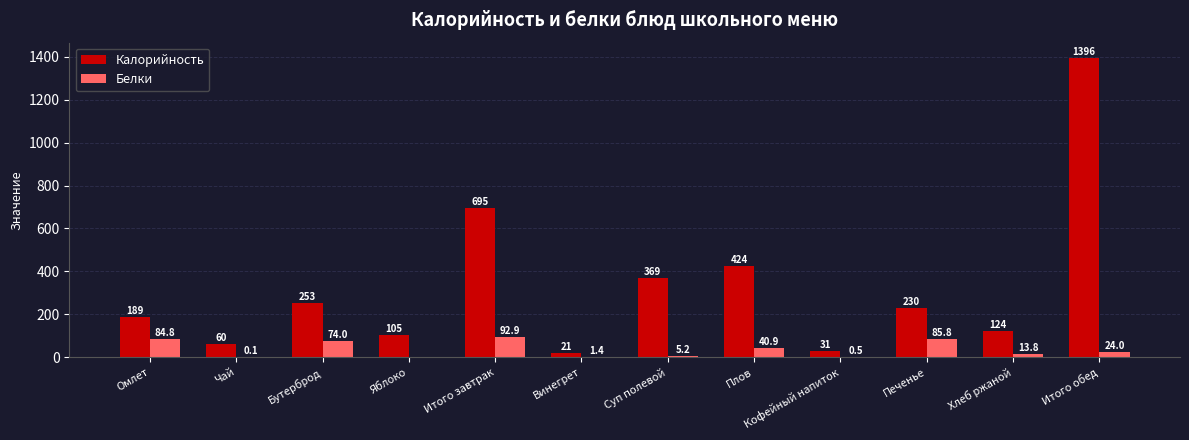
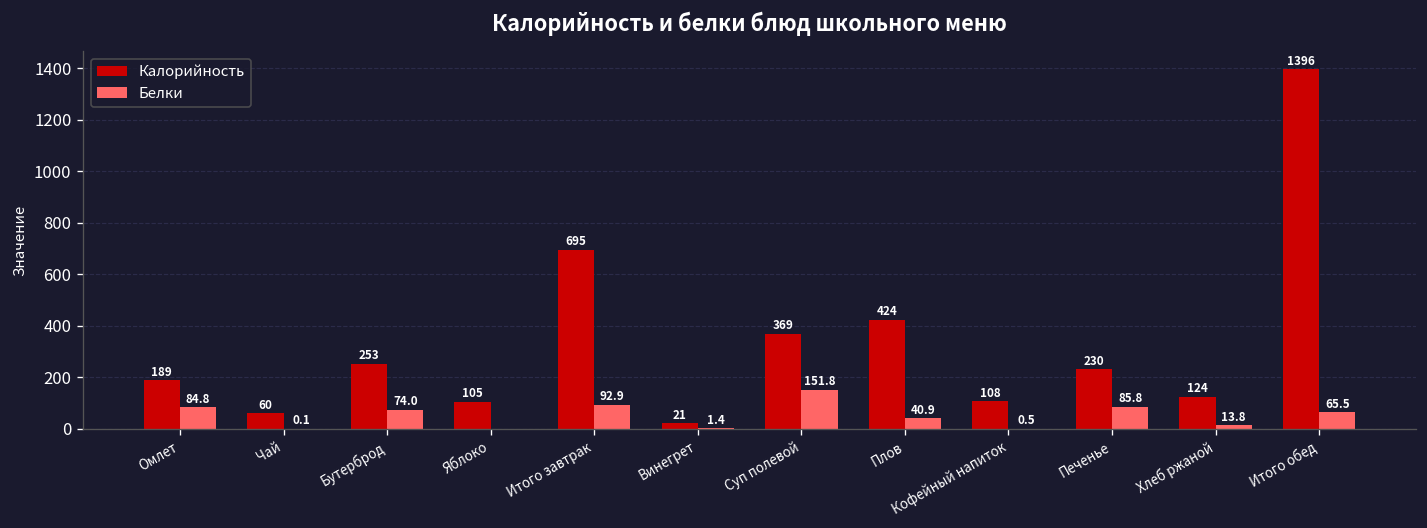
  {
    "Калорийность": {
      "Омлет": 189,
      "Чай": 60,
      "Бутерброд": 253,
      "Яблоко": 105,
      "Итого завтрак": 695,
      "Винегрет": 21,
      "Суп полевой": 369,
      "Плов": 424,
-     "Кофейный напиток": 31,
+     "Кофейный напиток": 108,
      "Печенье": 230,
      "Хлеб ржаной": 124,
      "Итого обед": 1396
    },
    "Белки": {
      "Омлет": 84.8,
      "Чай": 0.1,
      "Бутерброд": 74.0,
      "Итого завтрак": 92.9,
      "Винегрет": 1.4,
-     "Суп полевой": 5.2,
+     "Суп полевой": 151.8,
      "Плов": 40.9,
      "Кофейный напиток": 0.5,
      "Печенье": 85.8,
      "Хлеб ржаной": 13.8,
-     "Итого обед": 24.0
+     "Итого обед": 65.5
    }
  }
